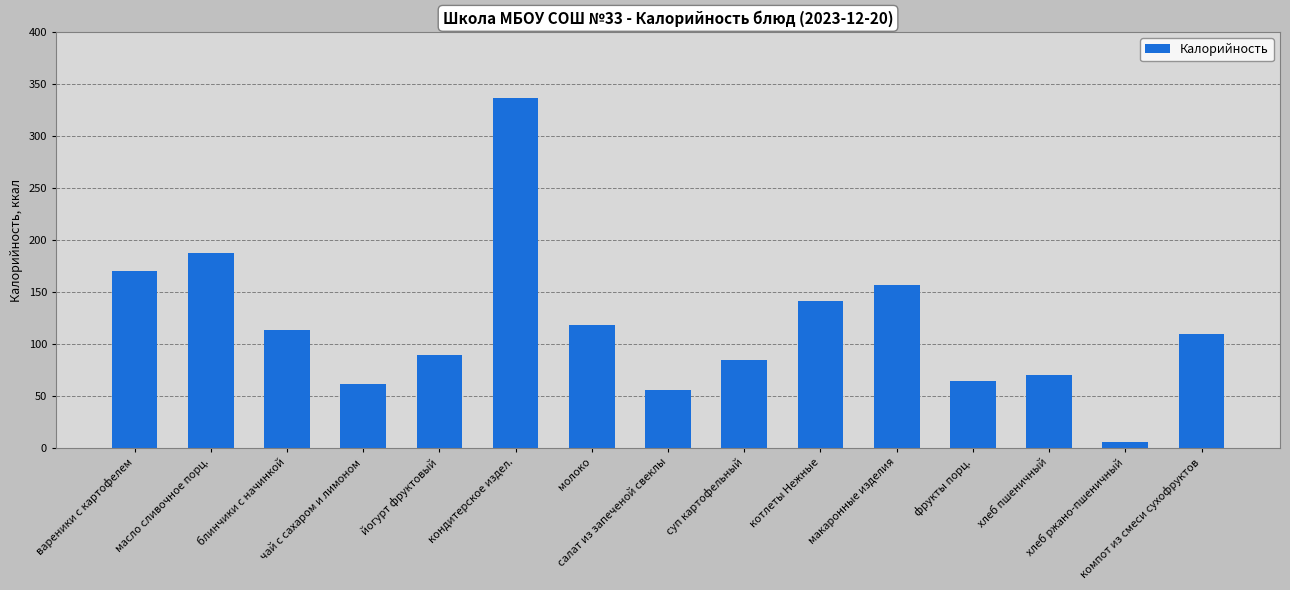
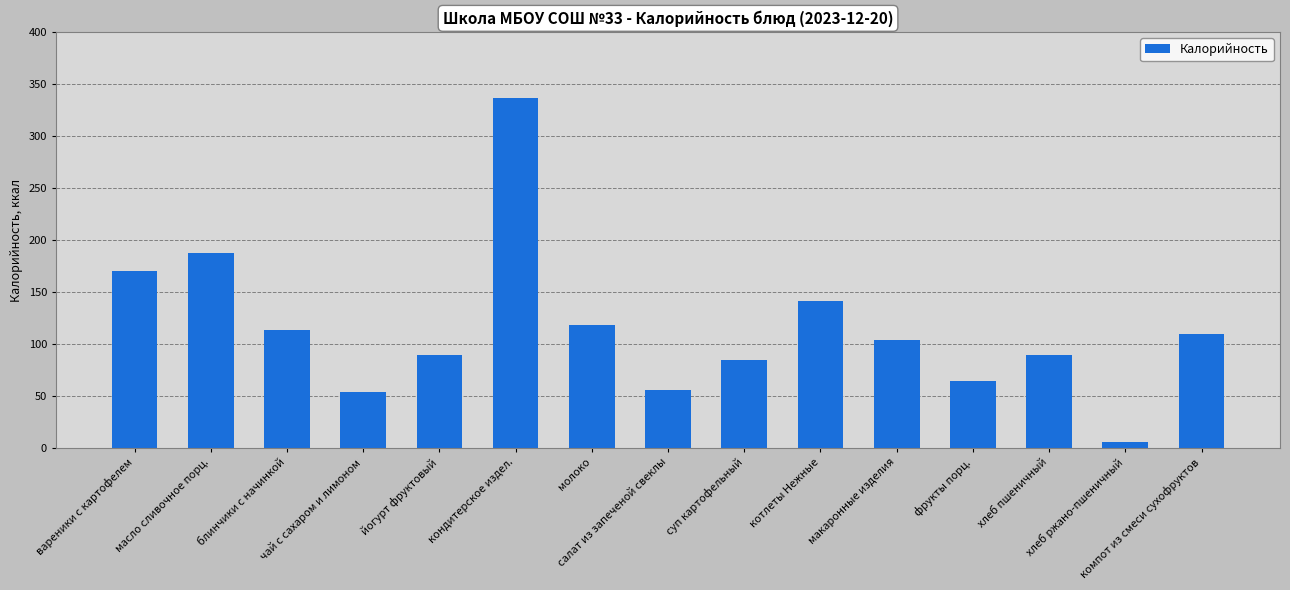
  {
    "вареники с картофелем": 170,
    "масло сливочное порц.": 187,
    "блинчики с начинкой": 114,
-   "чай с сахаром и лимоном": 62,
+   "чай с сахаром и лимоном": 54,
    "йогурт фруктовый": 90,
    "кондитерское издел.": 336,
    "молоко": 118,
    "салат из запеченой свеклы": 56,
    "суп картофельный": 84,
    "котлеты Нежные": 141,
-   "макаронные изделия": 157,
+   "макаронные изделия": 104,
    "фрукты порц.": 65,
-   "хлеб пшеничный": 70,
+   "хлеб пшеничный": 89,
    "хлеб ржано-пшеничный": 6,
    "компот из смеси сухофруктов": 109
  }
